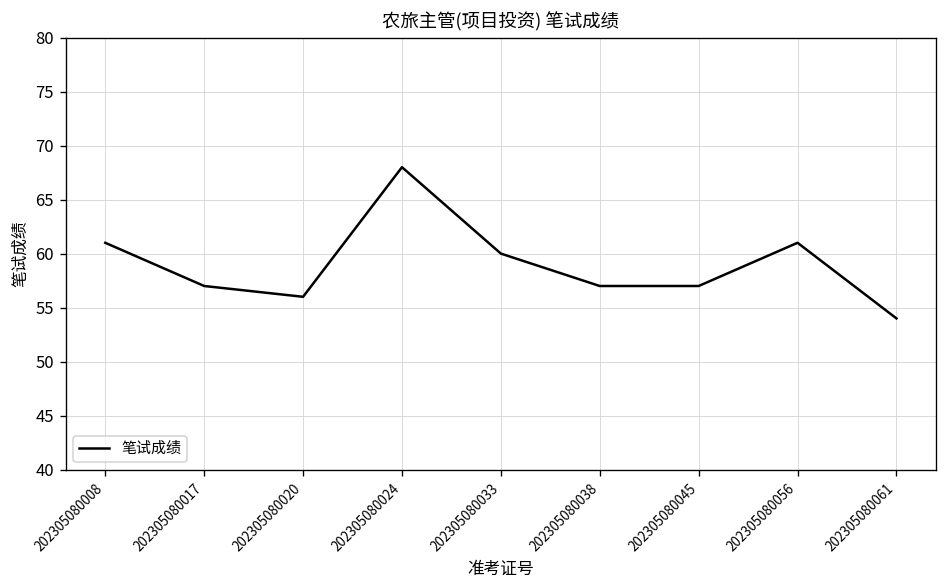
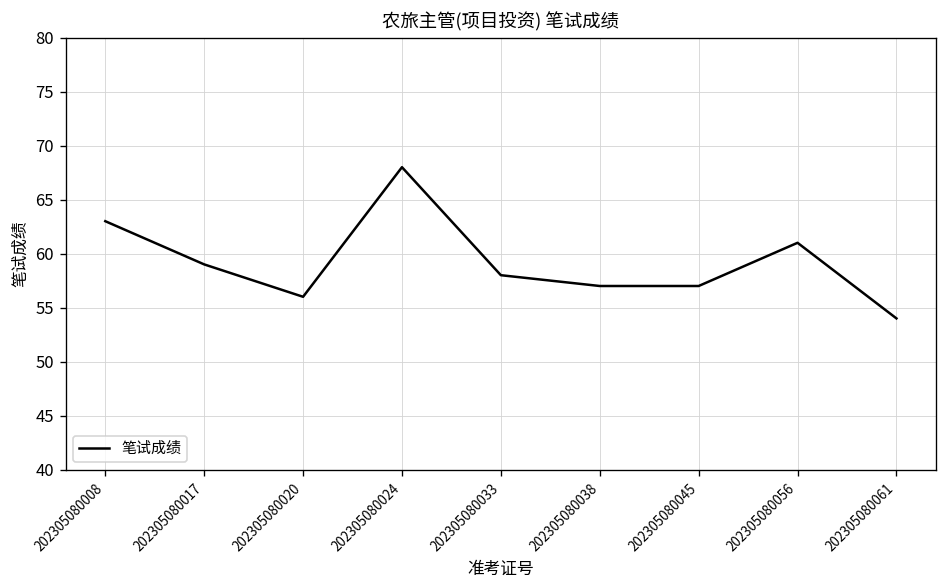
  {
-   "202305080008": 61,
-   "202305080017": 57,
+   "202305080008": 63,
+   "202305080017": 59,
    "202305080020": 56,
    "202305080024": 68,
-   "202305080033": 60,
+   "202305080033": 58,
    "202305080038": 57,
    "202305080045": 57,
    "202305080056": 61,
    "202305080061": 54
  }
